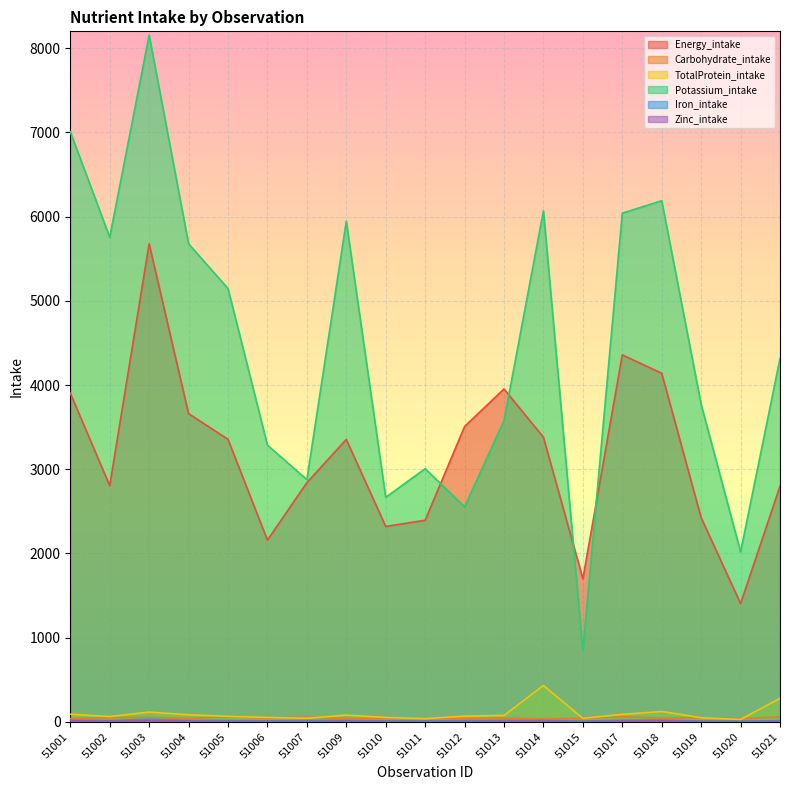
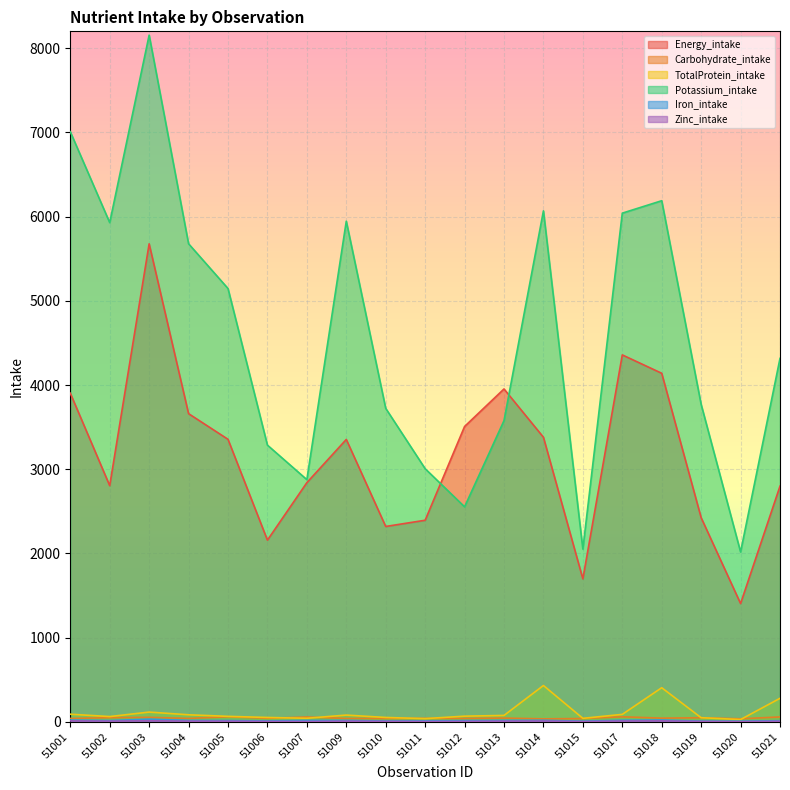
  {
    "TotalProtein_intake": {
      "51001": 100,
      "51003": 100,
      "51004": 100,
      "51009": 100,
      "51013": 100,
      "51014": 400,
-     "51018": 100,
+     "51018": 400,
      "51021": 300
    },
    "Potassium_intake": {
      "51001": 7000,
-     "51002": 5800,
+     "51002": 5900,
      "51003": 8200,
      "51004": 5700,
      "51005": 5100,
      "51006": 3300,
      "51007": 2900,
      "51009": 5900,
-     "51010": 2700,
+     "51010": 3700,
      "51011": 3000,
      "51012": 2600,
      "51013": 3600,
      "51014": 6100,
-     "51015": 800,
+     "51015": 2100,
      "51017": 6000,
      "51018": 6200,
      "51019": 3800,
      "51020": 2000,
      "51021": 4300
    }
  }
